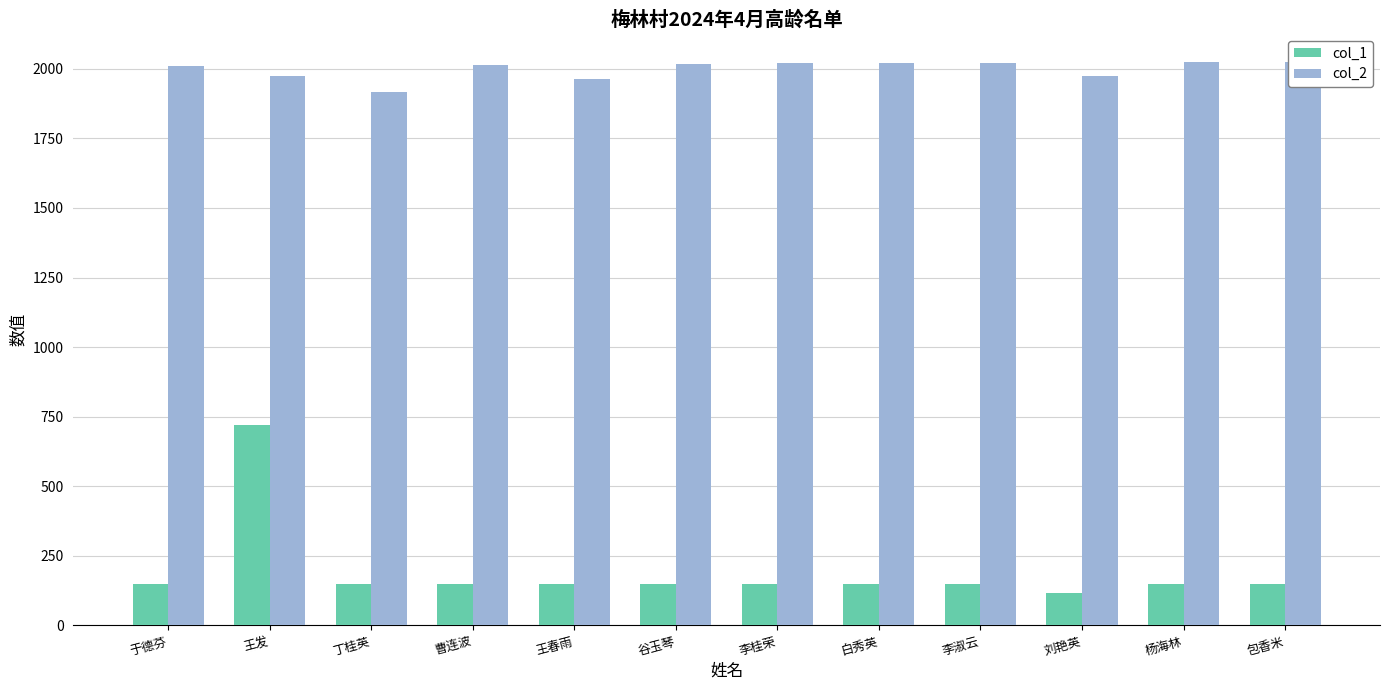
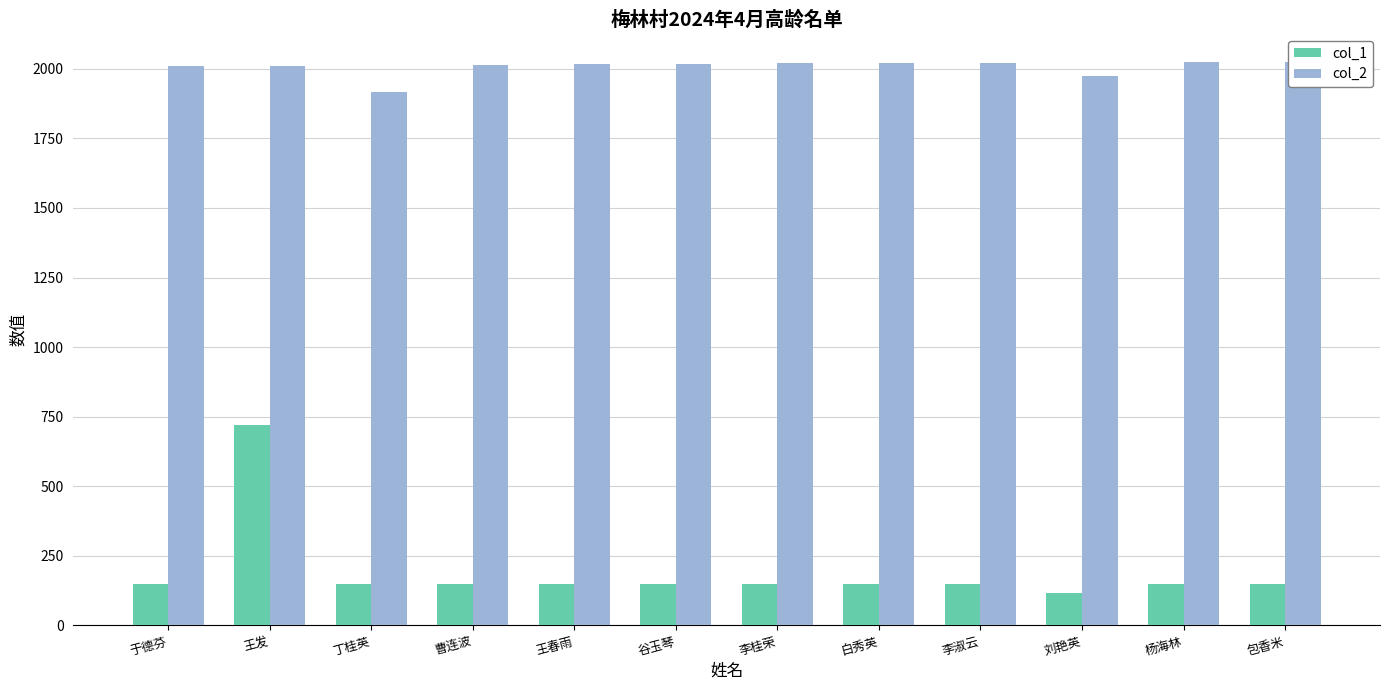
  {
    "col_1": {
      "于德芬": 150,
      "王发": 720,
      "丁桂英": 150,
      "曹连波": 150,
      "王春雨": 150,
      "谷玉琴": 150,
      "李桂荣": 150,
      "白秀英": 150,
      "李淑云": 150,
      "刘艳英": 120,
      "杨海林": 150,
      "包香米": 150
    },
    "col_2": {
      "于德芬": 2010,
-     "王发": 1970,
+     "王发": 2010,
      "丁桂英": 1920,
      "曹连波": 2010,
-     "王春雨": 1960,
+     "王春雨": 2020,
      "谷玉琴": 2020,
      "李桂荣": 2020,
      "白秀英": 2020,
      "李淑云": 2020,
      "刘艳英": 1970,
      "杨海林": 2020
    }
  }
